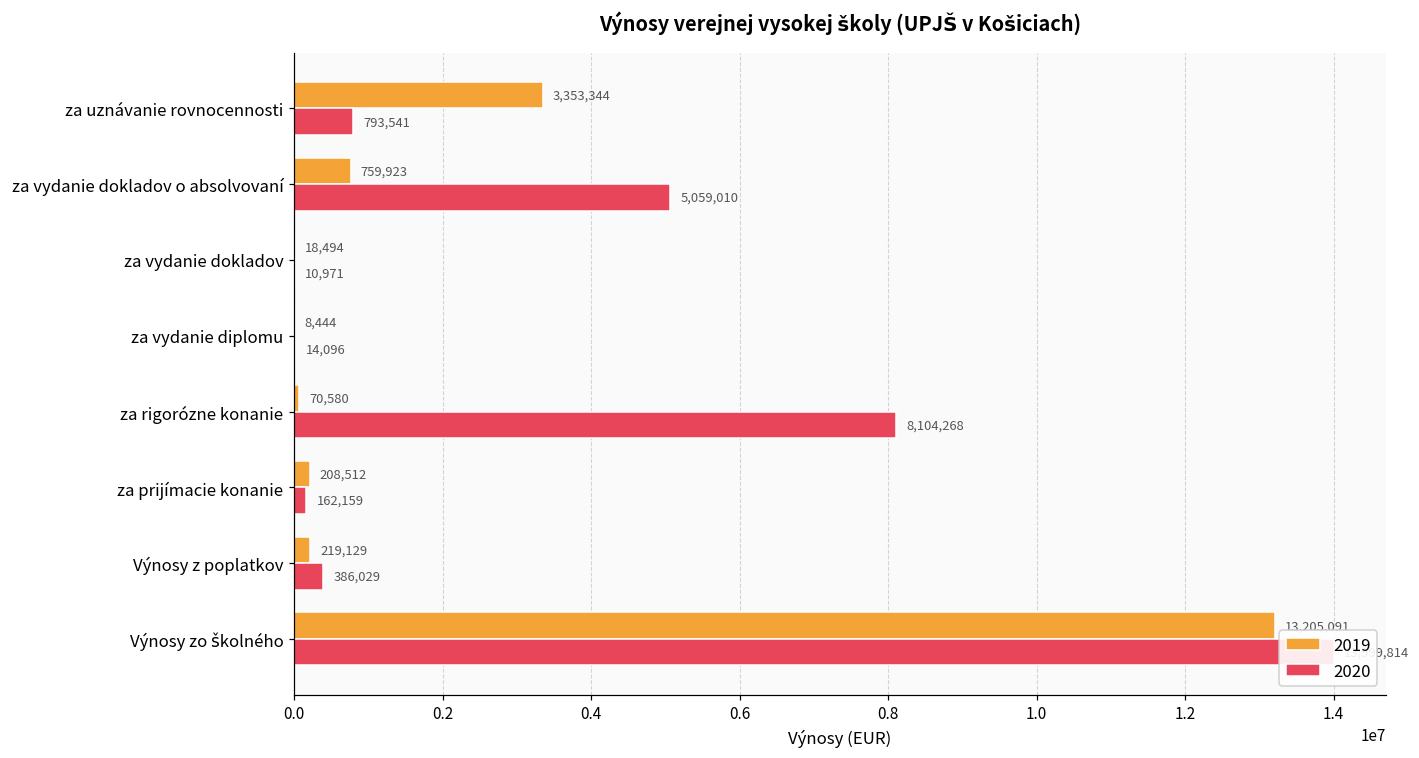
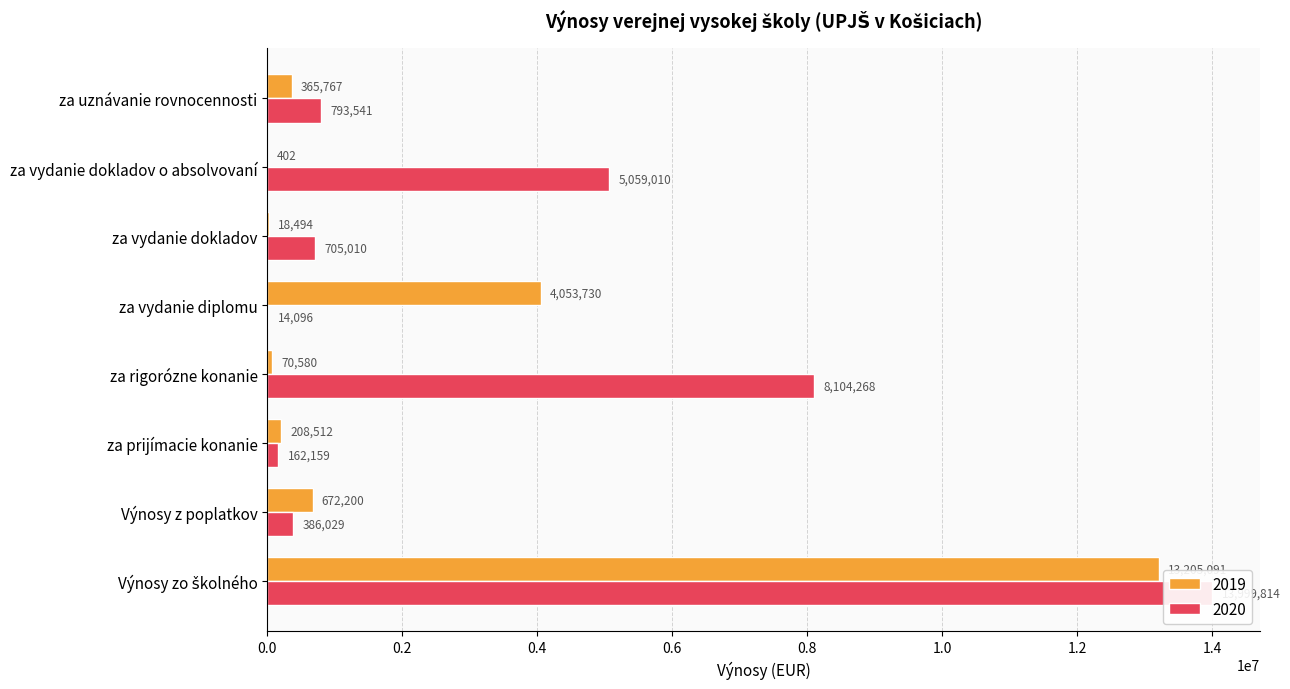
  {
    "2019": {
-     "za uznávanie rovnocennosti": "3,353,344",
-     "za vydanie dokladov o absolvovaní": "759,923",
+     "za uznávanie rovnocennosti": "365,767",
+     "za vydanie dokladov o absolvovaní": "402",
      "za vydanie dokladov": "18,494",
-     "za vydanie diplomu": "8,444",
+     "za vydanie diplomu": "4,053,730",
      "za rigorózne konanie": "70,580",
      "za prijímacie konanie": "208,512",
-     "Výnosy z poplatkov": "219,129"
+     "Výnosy z poplatkov": "672,200"
    },
    "2020": {
      "za uznávanie rovnocennosti": "793,541",
      "za vydanie dokladov o absolvovaní": "5,059,010",
-     "za vydanie dokladov": "10,971",
+     "za vydanie dokladov": "705,010",
      "za vydanie diplomu": "14,096",
      "za rigorózne konanie": "8,104,268",
      "za prijímacie konanie": "162,159",
      "Výnosy z poplatkov": "386,029"
    }
  }
